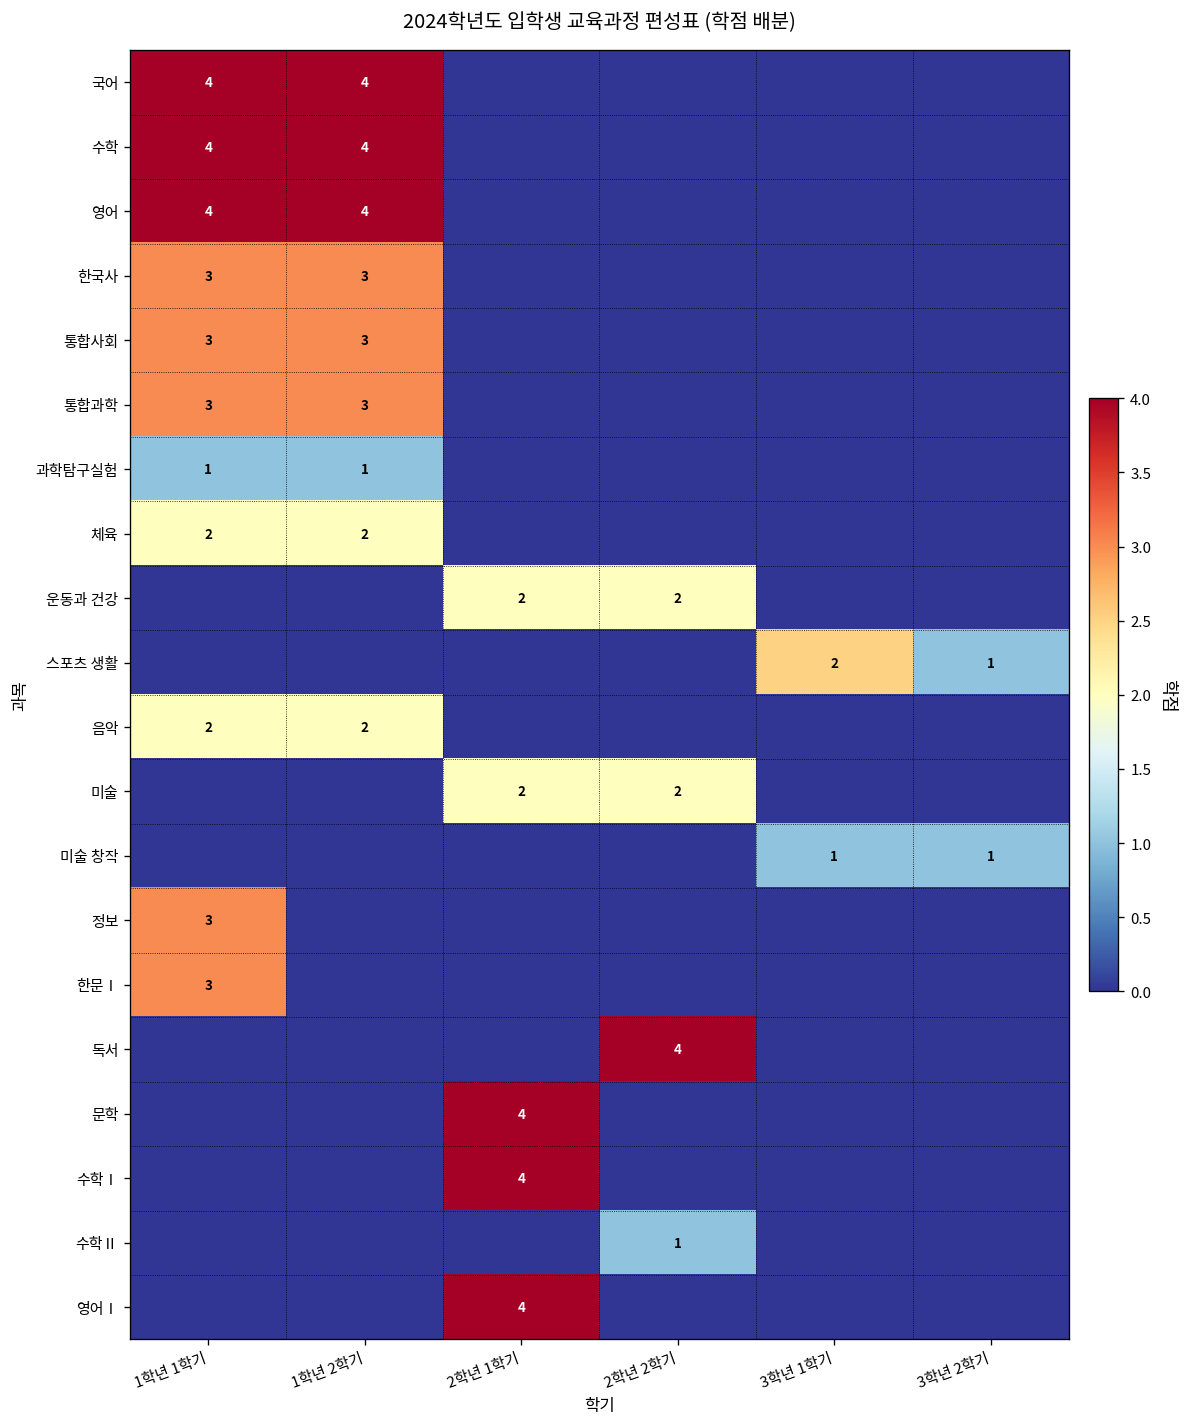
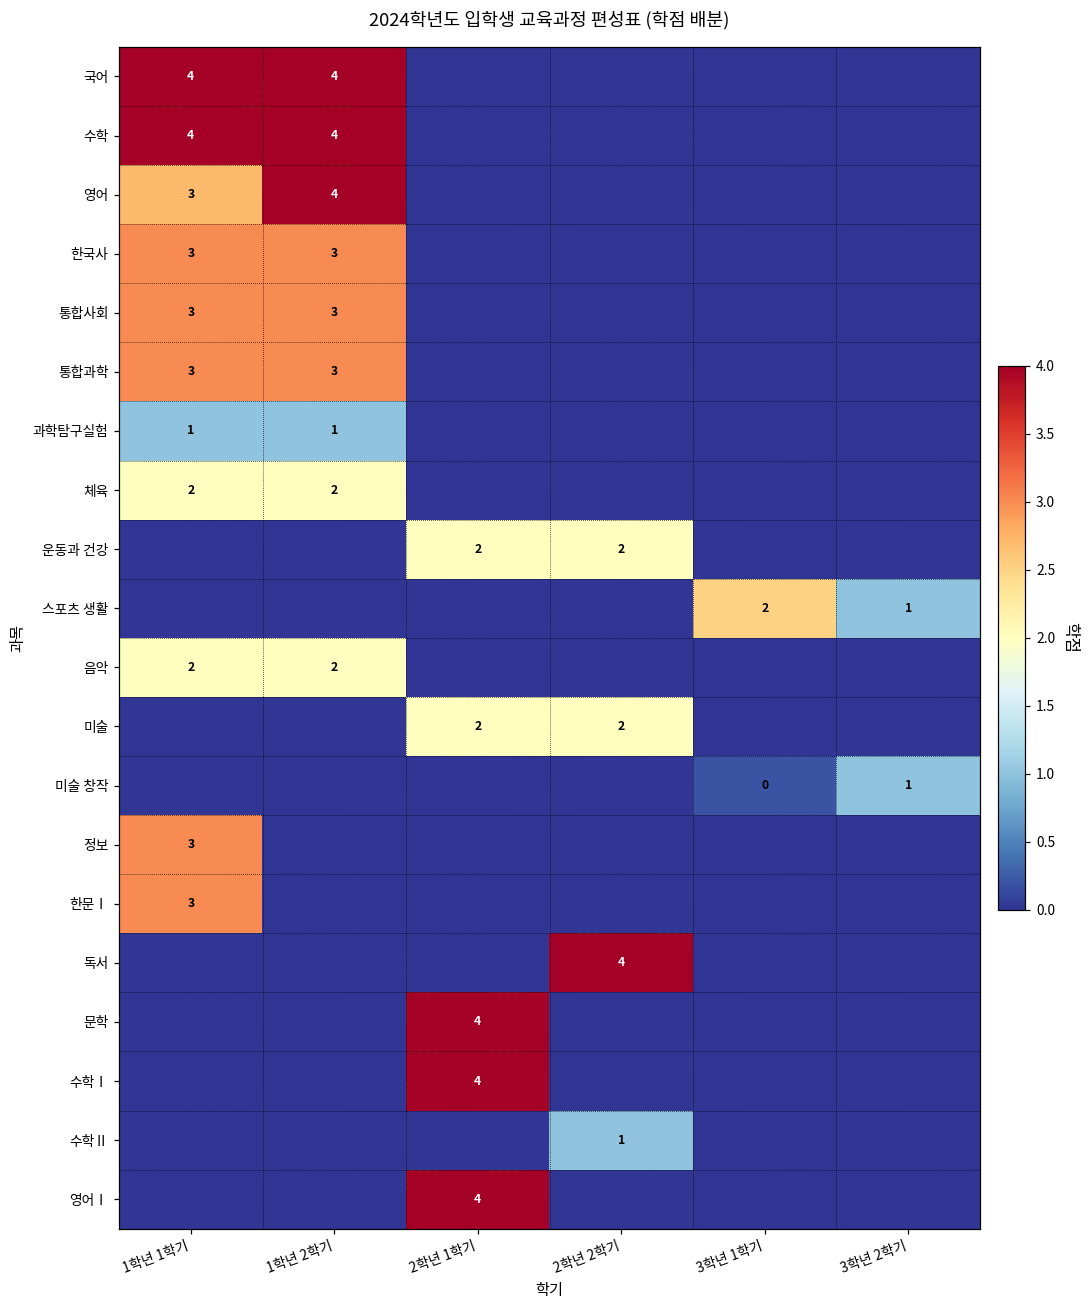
  {
    "국어": {
      "1학년 1학기": 4,
      "1학년 2학기": 4
    },
    "수학": {
      "1학년 1학기": 4,
      "1학년 2학기": 4
    },
    "영어": {
-     "1학년 1학기": 4,
+     "1학년 1학기": 3,
      "1학년 2학기": 4
    },
    "한국사": {
      "1학년 1학기": 3,
      "1학년 2학기": 3
    },
    "통합사회": {
      "1학년 1학기": 3,
      "1학년 2학기": 3
    },
    "통합과학": {
      "1학년 1학기": 3,
      "1학년 2학기": 3
    },
    "과학탐구실험": {
      "1학년 1학기": 1,
      "1학년 2학기": 1
    },
    "체육": {
      "1학년 1학기": 2,
      "1학년 2학기": 2
    },
    "운동과 건강": {
      "2학년 1학기": 2,
      "2학년 2학기": 2
    },
    "스포츠 생활": {
      "3학년 1학기": 2,
      "3학년 2학기": 1
    },
    "음악": {
      "1학년 1학기": 2,
      "1학년 2학기": 2
    },
    "미술": {
      "2학년 1학기": 2,
      "2학년 2학기": 2
    },
    "미술 창작": {
-     "3학년 1학기": 1,
+     "3학년 1학기": 0,
      "3학년 2학기": 1
    },
    "정보": {
      "1학년 1학기": 3
    },
    "한문Ⅰ": {
      "1학년 1학기": 3
    },
    "독서": {
      "2학년 2학기": 4
    },
    "문학": {
      "2학년 1학기": 4
    },
    "수학Ⅰ": {
      "2학년 1학기": 4
    },
    "수학Ⅱ": {
      "2학년 2학기": 1
    },
    "영어Ⅰ": {
      "2학년 1학기": 4
    }
  }
